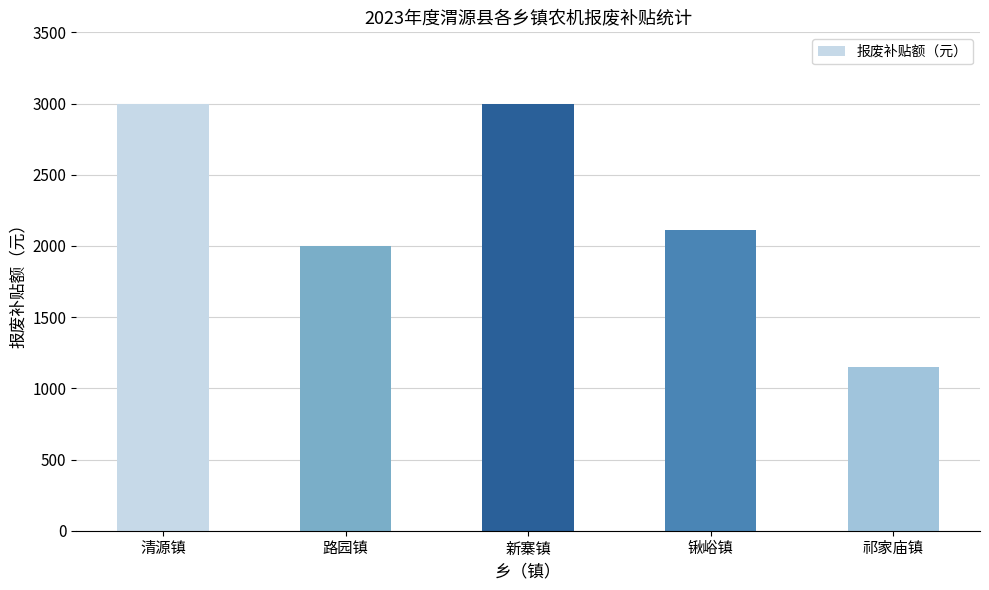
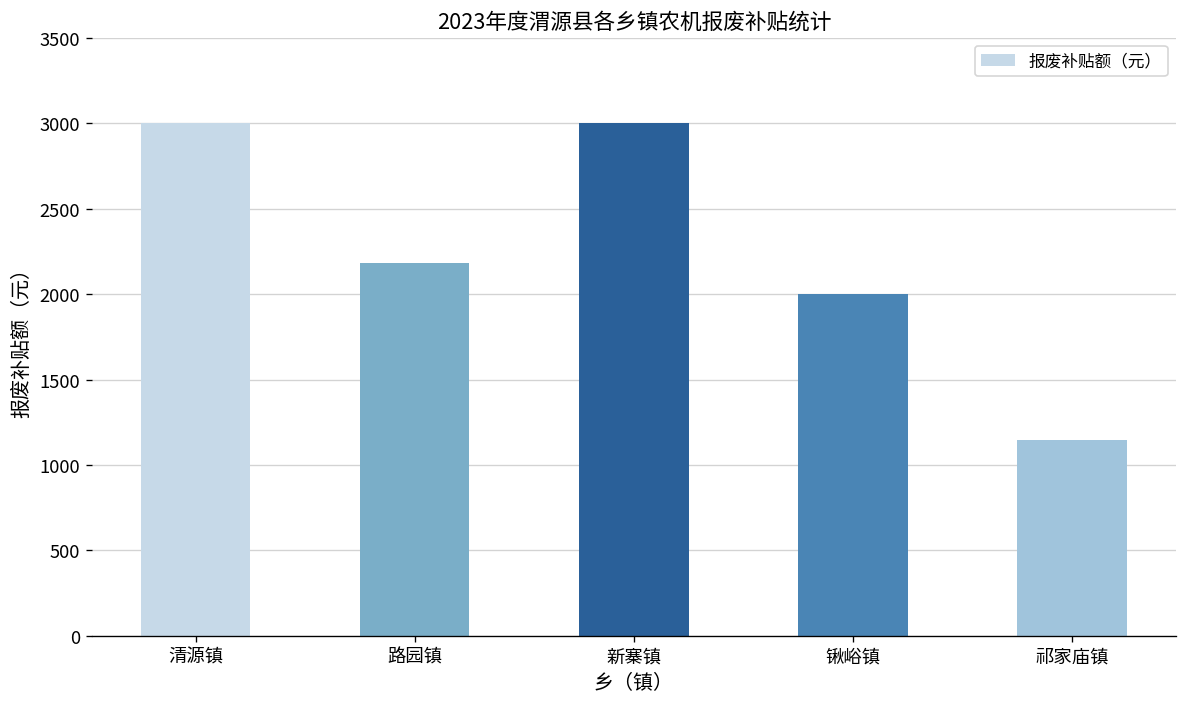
  {
    "清源镇": 3000,
-   "路园镇": 2000,
+   "路园镇": 2180,
    "新寨镇": 3000,
-   "锹峪镇": 2110,
+   "锹峪镇": 2000,
    "祁家庙镇": 1150
  }
